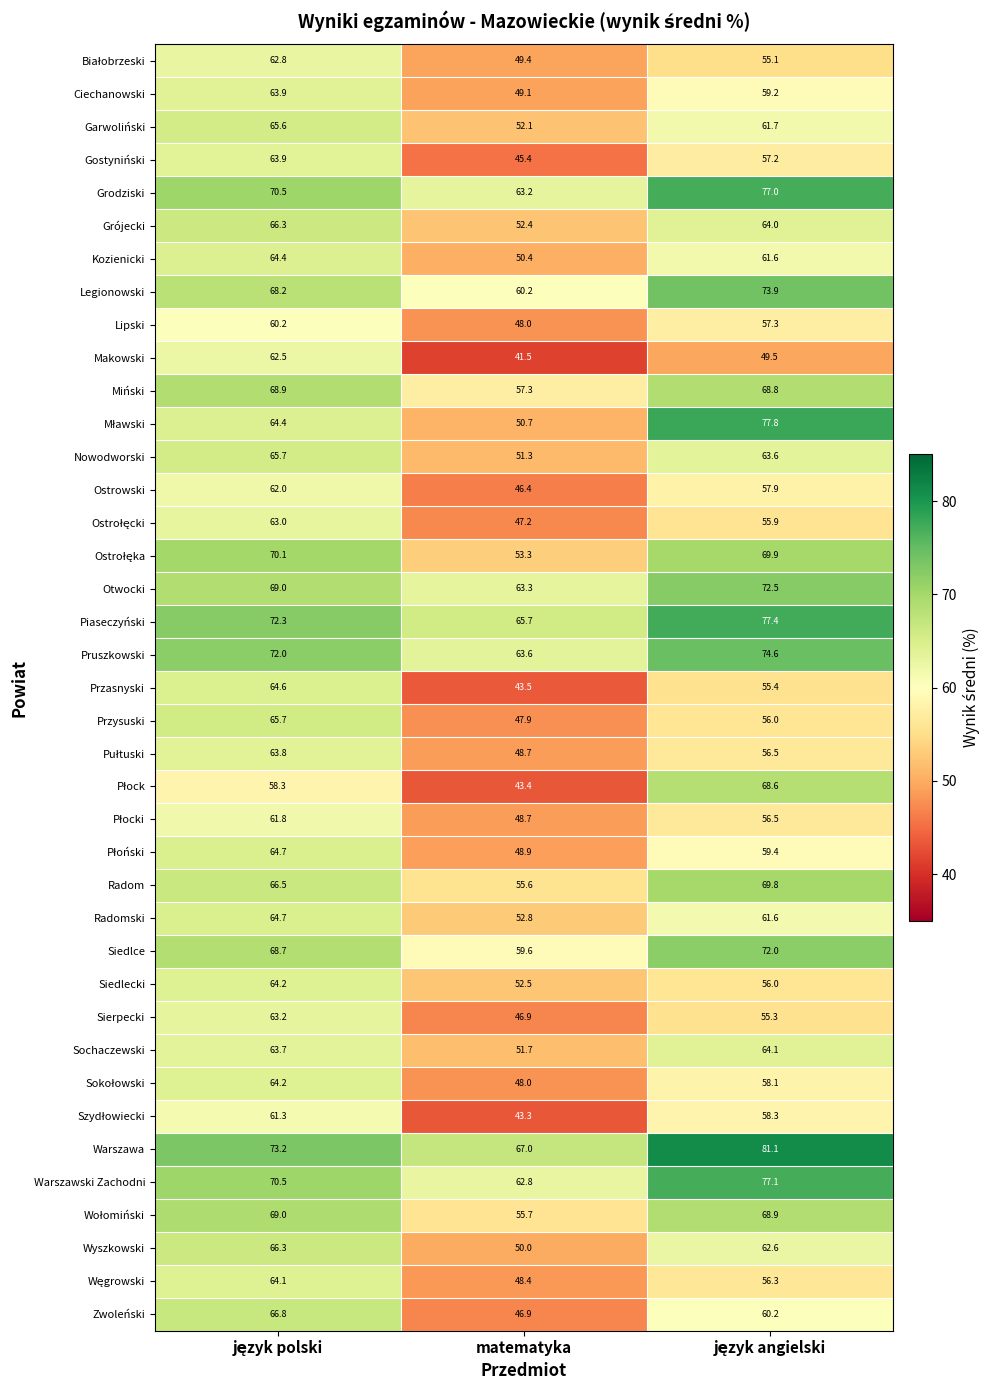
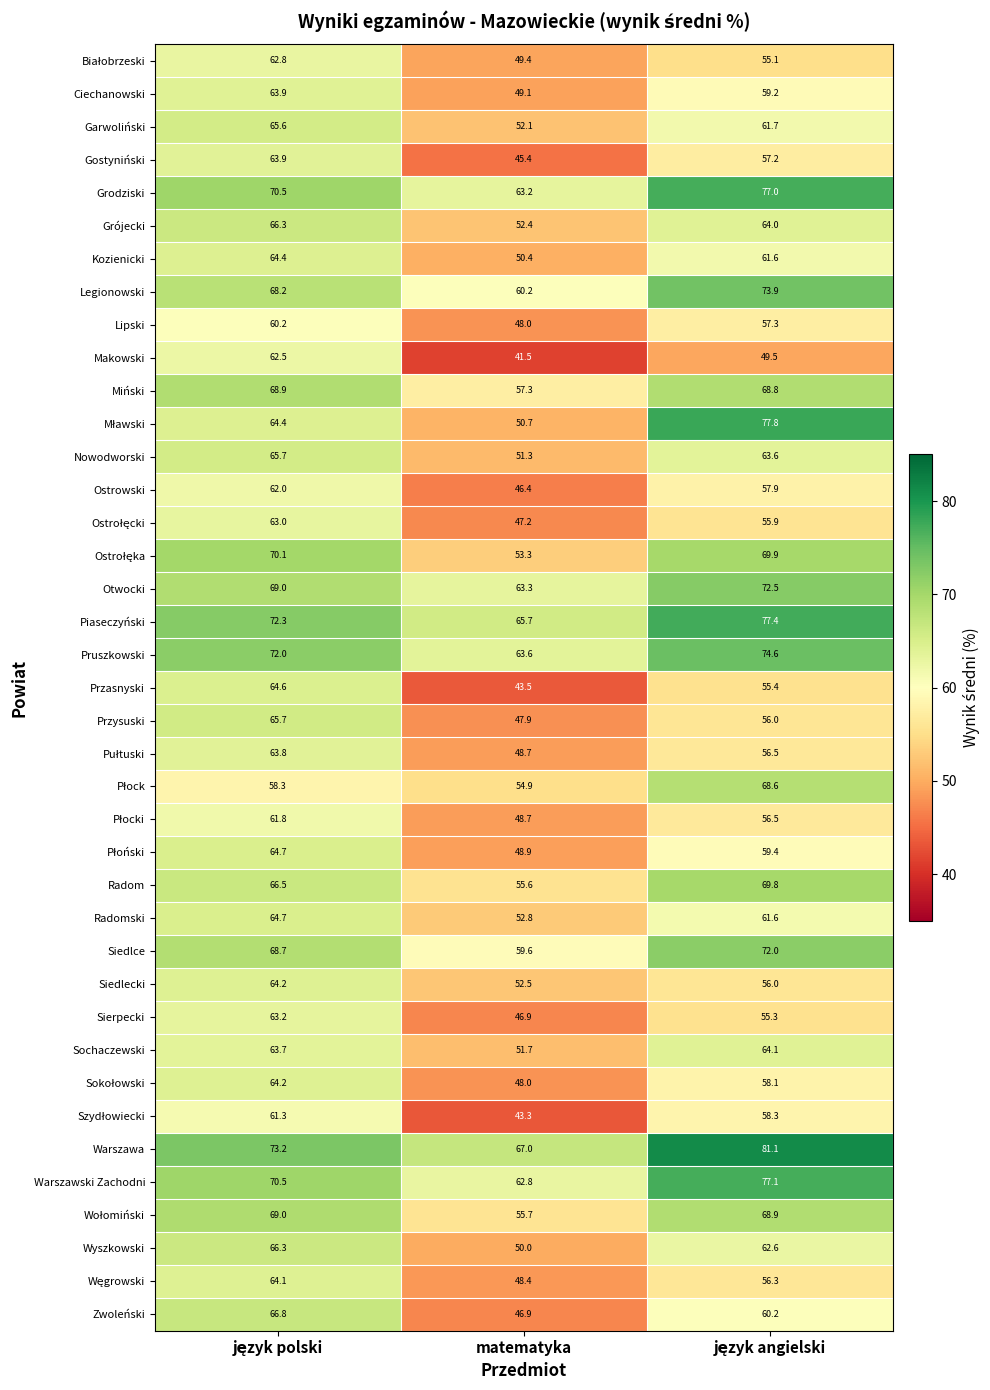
  {
    "Białobrzeski": {
      "język polski": 62.8,
      "matematyka": 49.4,
      "język angielski": 55.1
    },
    "Ciechanowski": {
      "język polski": 63.9,
      "matematyka": 49.1,
      "język angielski": 59.2
    },
    "Garwoliński": {
      "język polski": 65.6,
      "matematyka": 52.1,
      "język angielski": 61.7
    },
    "Gostyniński": {
      "język polski": 63.9,
      "matematyka": 45.4,
      "język angielski": 57.2
    },
    "Grodziski": {
      "język polski": 70.5,
      "matematyka": 63.2,
      "język angielski": 77.0
    },
    "Grójecki": {
      "język polski": 66.3,
      "matematyka": 52.4,
      "język angielski": 64.0
    },
    "Kozienicki": {
      "język polski": 64.4,
      "matematyka": 50.4,
      "język angielski": 61.6
    },
    "Legionowski": {
      "język polski": 68.2,
      "matematyka": 60.2,
      "język angielski": 73.9
    },
    "Lipski": {
      "język polski": 60.2,
      "matematyka": 48.0,
      "język angielski": 57.3
    },
    "Makowski": {
      "język polski": 62.5,
      "matematyka": 41.5,
      "język angielski": 49.5
    },
    "Miński": {
      "język polski": 68.9,
      "matematyka": 57.3,
      "język angielski": 68.8
    },
    "Mławski": {
      "język polski": 64.4,
      "matematyka": 50.7,
      "język angielski": 77.8
    },
    "Nowodworski": {
      "język polski": 65.7,
      "matematyka": 51.3,
      "język angielski": 63.6
    },
    "Ostrowski": {
      "język polski": 62.0,
      "matematyka": 46.4,
      "język angielski": 57.9
    },
    "Ostrołęcki": {
      "język polski": 63.0,
      "matematyka": 47.2,
      "język angielski": 55.9
    },
    "Ostrołęka": {
      "język polski": 70.1,
      "matematyka": 53.3,
      "język angielski": 69.9
    },
    "Otwocki": {
      "język polski": 69.0,
      "matematyka": 63.3,
      "język angielski": 72.5
    },
    "Piaseczyński": {
      "język polski": 72.3,
      "matematyka": 65.7,
      "język angielski": 77.4
    },
    "Pruszkowski": {
      "język polski": 72.0,
      "matematyka": 63.6,
      "język angielski": 74.6
    },
    "Przasnyski": {
      "język polski": 64.6,
      "matematyka": 43.5,
      "język angielski": 55.4
    },
    "Przysuski": {
      "język polski": 65.7,
      "matematyka": 47.9,
      "język angielski": 56.0
    },
    "Pułtuski": {
      "język polski": 63.8,
      "matematyka": 48.7,
      "język angielski": 56.5
    },
    "Płock": {
      "język polski": 58.3,
-     "matematyka": 43.4,
+     "matematyka": 54.9,
      "język angielski": 68.6
    },
    "Płocki": {
      "język polski": 61.8,
      "matematyka": 48.7,
      "język angielski": 56.5
    },
    "Płoński": {
      "język polski": 64.7,
      "matematyka": 48.9,
      "język angielski": 59.4
    },
    "Radom": {
      "język polski": 66.5,
      "matematyka": 55.6,
      "język angielski": 69.8
    },
    "Radomski": {
      "język polski": 64.7,
      "matematyka": 52.8,
      "język angielski": 61.6
    },
    "Siedlce": {
      "język polski": 68.7,
      "matematyka": 59.6,
      "język angielski": 72.0
    },
    "Siedlecki": {
      "język polski": 64.2,
      "matematyka": 52.5,
      "język angielski": 56.0
    },
    "Sierpecki": {
      "język polski": 63.2,
      "matematyka": 46.9,
      "język angielski": 55.3
    },
    "Sochaczewski": {
      "język polski": 63.7,
      "matematyka": 51.7,
      "język angielski": 64.1
    },
    "Sokołowski": {
      "język polski": 64.2,
      "matematyka": 48.0,
      "język angielski": 58.1
    },
    "Szydłowiecki": {
      "język polski": 61.3,
      "matematyka": 43.3,
      "język angielski": 58.3
    },
    "Warszawa": {
      "język polski": 73.2,
      "matematyka": 67.0,
      "język angielski": 81.1
    },
    "Warszawski Zachodni": {
      "język polski": 70.5,
      "matematyka": 62.8,
      "język angielski": 77.1
    },
    "Wołomiński": {
      "język polski": 69.0,
      "matematyka": 55.7,
      "język angielski": 68.9
    },
    "Wyszkowski": {
      "język polski": 66.3,
      "matematyka": 50.0,
      "język angielski": 62.6
    },
    "Węgrowski": {
      "język polski": 64.1,
      "matematyka": 48.4,
      "język angielski": 56.3
    },
    "Zwoleński": {
      "język polski": 66.8,
      "matematyka": 46.9,
      "język angielski": 60.2
    }
  }
